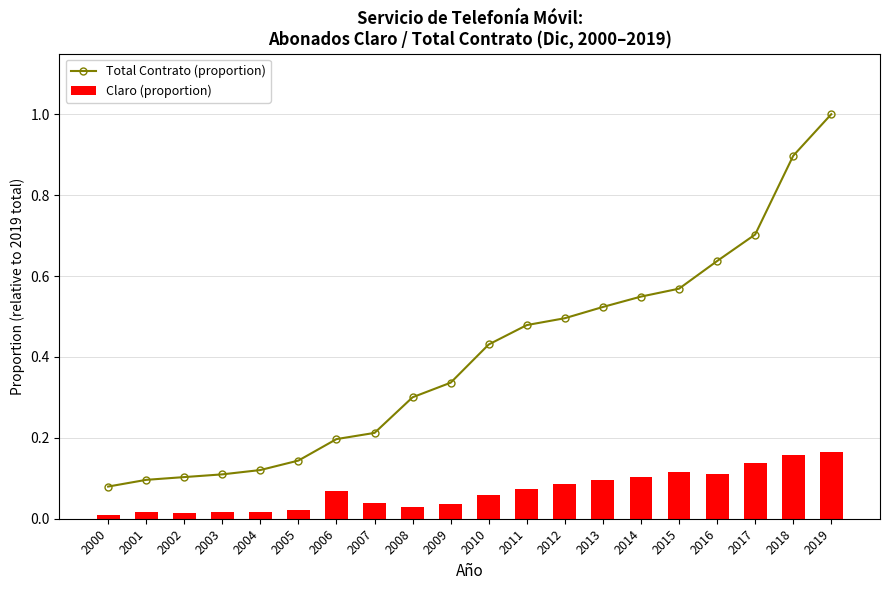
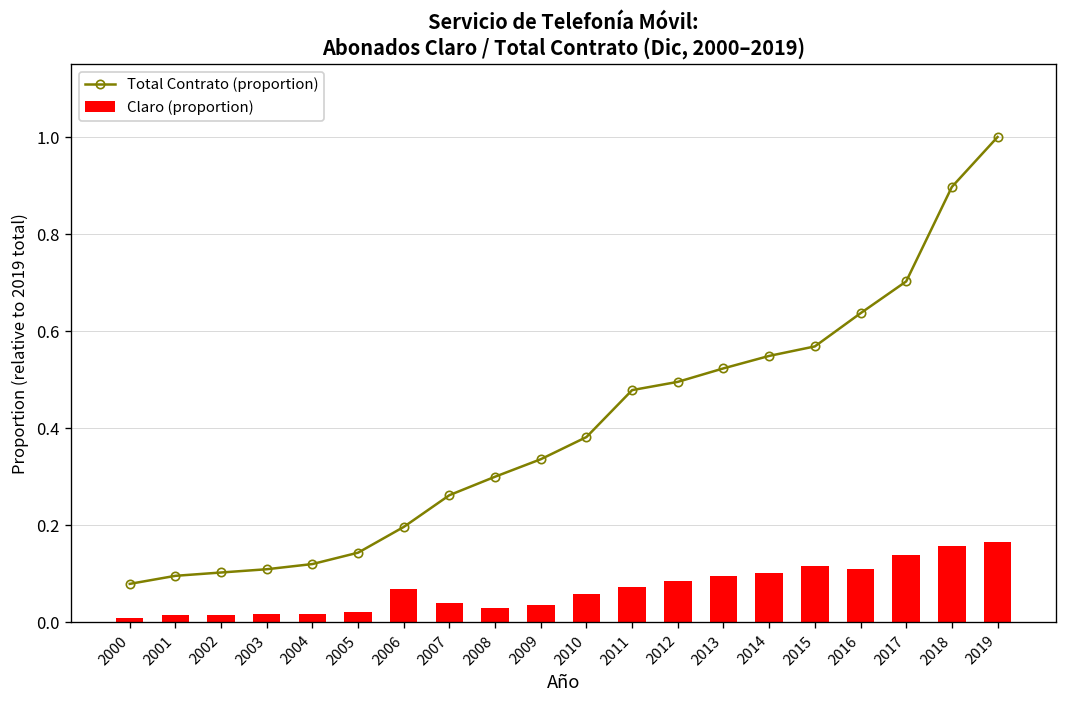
  {
    "Total Contrato (proportion)": {
      "2000": 0.08,
      "2001": 0.10,
      "2002": 0.10,
      "2003": 0.11,
      "2004": 0.12,
      "2005": 0.14,
      "2006": 0.20,
-     "2007": 0.21,
+     "2007": 0.26,
      "2008": 0.30,
      "2009": 0.34,
-     "2010": 0.43,
+     "2010": 0.38,
      "2011": 0.48,
      "2012": 0.50,
      "2013": 0.52,
      "2014": 0.55,
      "2015": 0.57,
      "2016": 0.64,
      "2017": 0.70,
      "2018": 0.90,
      "2019": 1.00
    },
    "Claro (proportion)": {
      "2000": 0.01,
      "2001": 0.02,
      "2002": 0.02,
      "2003": 0.02,
      "2004": 0.02,
      "2005": 0.02,
      "2006": 0.07,
      "2007": 0.04,
      "2008": 0.03,
      "2009": 0.04,
      "2010": 0.06,
      "2011": 0.07,
      "2012": 0.09,
      "2013": 0.10,
      "2014": 0.10,
      "2015": 0.12,
      "2016": 0.11,
      "2017": 0.14,
      "2018": 0.16,
      "2019": 0.16
    }
  }
